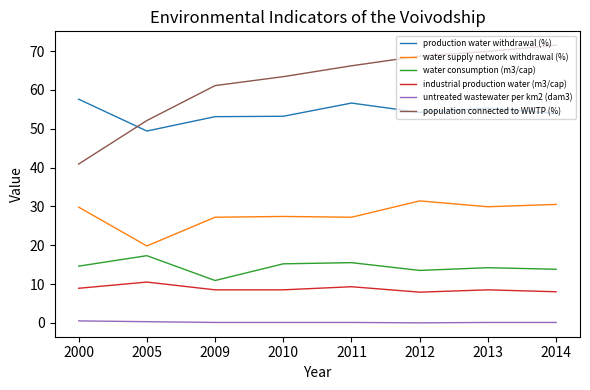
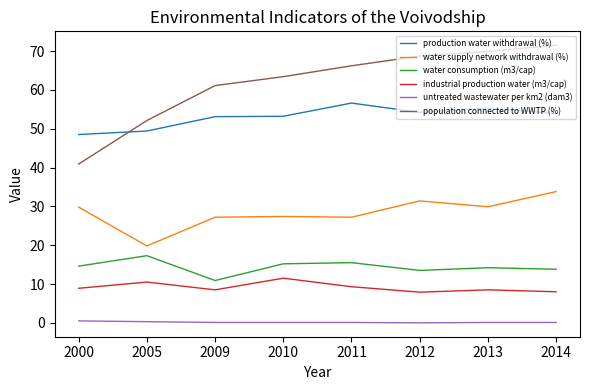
  {
    "production water withdrawal (%)": {
-     "2000": 58,
+     "2000": 49,
      "2005": 49,
      "2009": 53,
      "2010": 53,
      "2011": 57
    },
    "water supply network withdrawal (%)": {
      "2000": 30,
      "2005": 20,
      "2009": 27,
      "2010": 27,
      "2011": 27,
      "2012": 31,
      "2013": 30,
-     "2014": 31
+     "2014": 34
    },
    "water consumption (m3/cap)": {
      "2000": 15,
      "2005": 17,
      "2009": 11,
      "2010": 15,
      "2011": 16,
      "2012": 14,
      "2013": 14,
      "2014": 14
    },
    "industrial production water (m3/cap)": {
      "2000": 9,
      "2005": 11,
      "2009": 9,
-     "2010": 9,
+     "2010": 12,
      "2011": 9,
      "2012": 8,
      "2013": 9,
      "2014": 8
    },
    "untreated wastewater per km2 (dam3)": {
      "2000": 1,
      "2005": 0,
      "2009": 0,
      "2010": 0,
      "2011": 0,
      "2012": 0,
      "2013": 0,
      "2014": 0
    },
    "population connected to WWTP (%)": {
      "2000": 41,
      "2005": 52,
      "2009": 61,
      "2010": 63,
      "2011": 66
    }
  }
